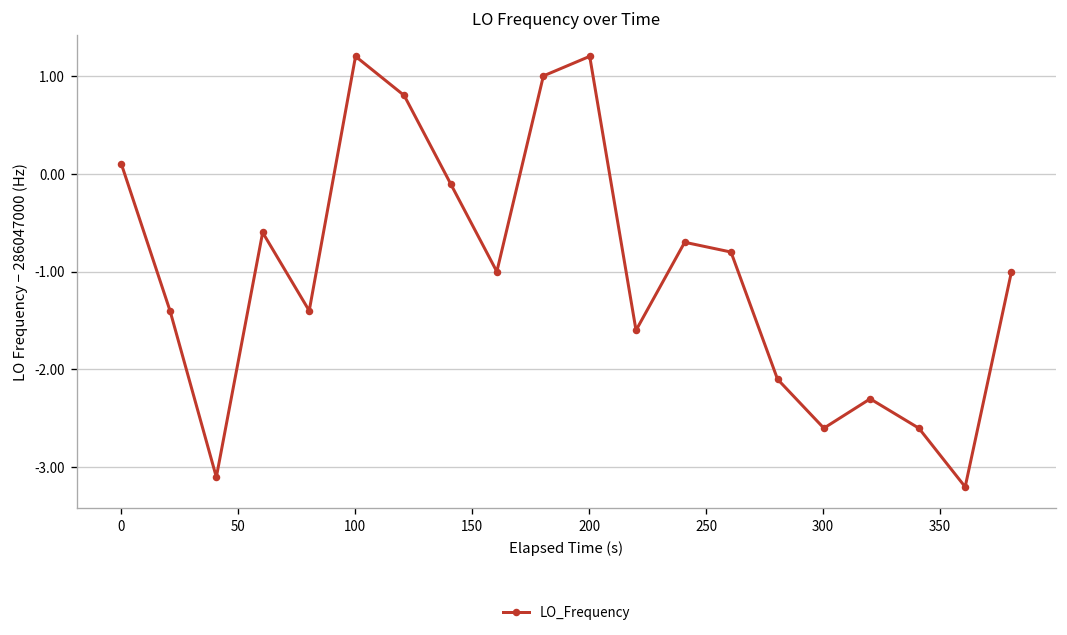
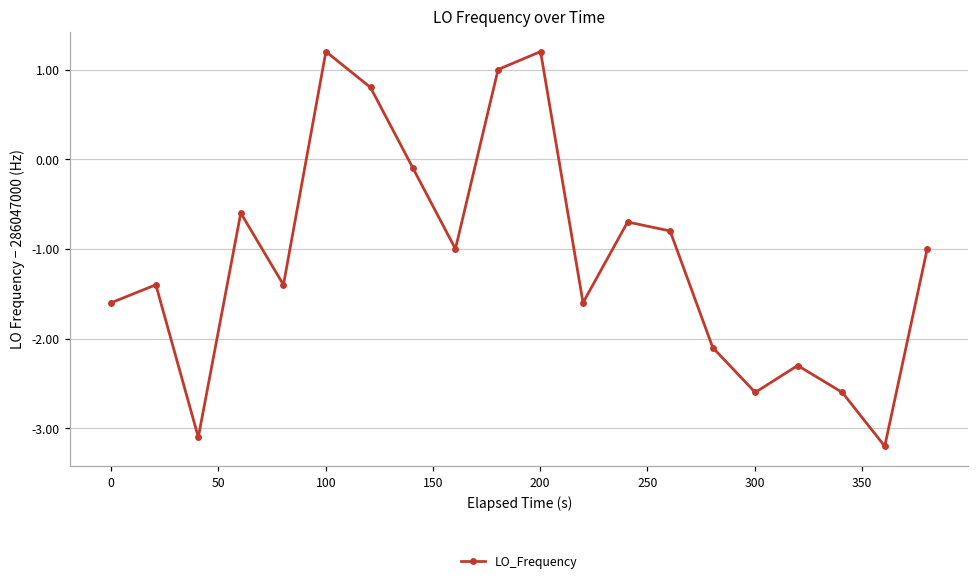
  {
-   "0": 0.1,
+   "0": -1.6,
    "100": 1.2,
    "200": 1.2,
    "300": -2.6
  }
